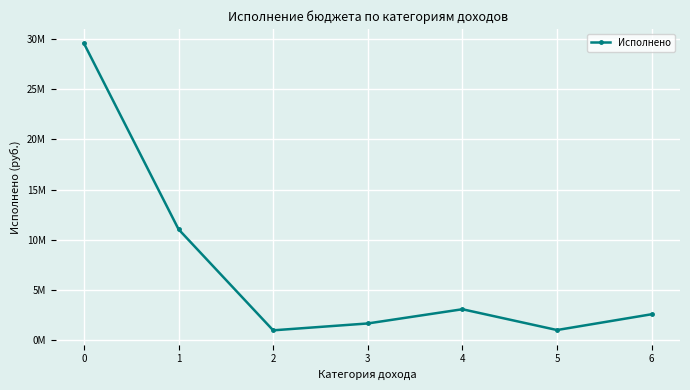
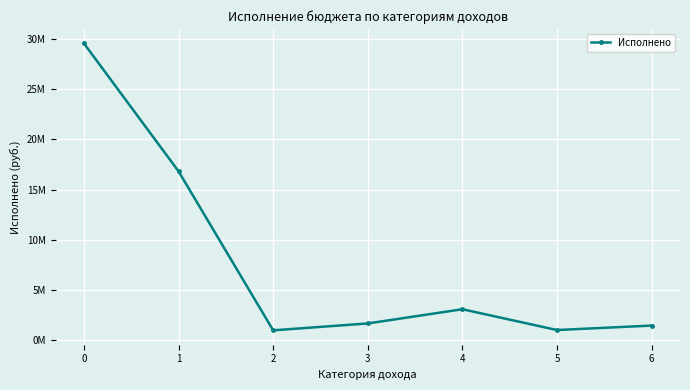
  {
    "0": "29.6М",
-   "1": "11.1М",
+   "1": "16.8М",
    "2": "1.0М",
    "3": "1.7М",
    "4": "3.1М",
    "5": "1.0М",
-   "6": "2.6М"
+   "6": "1.5М"
  }
